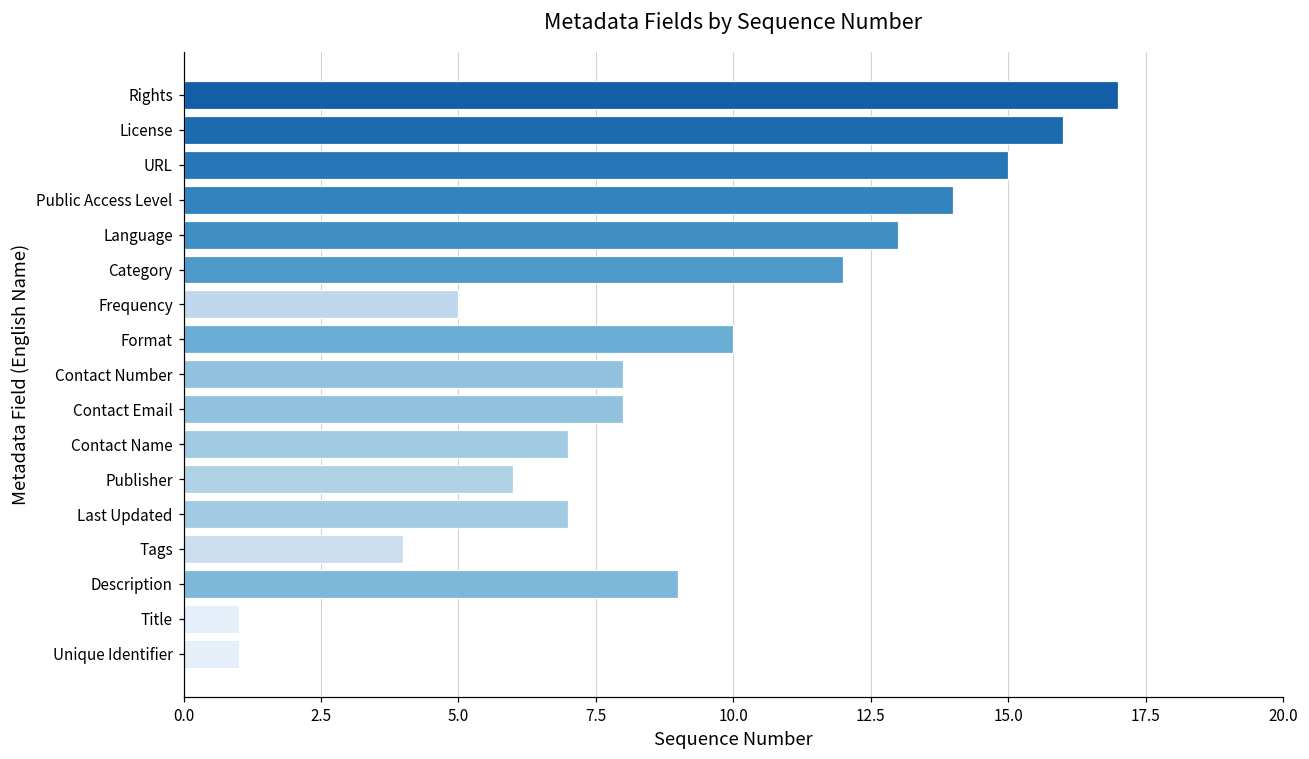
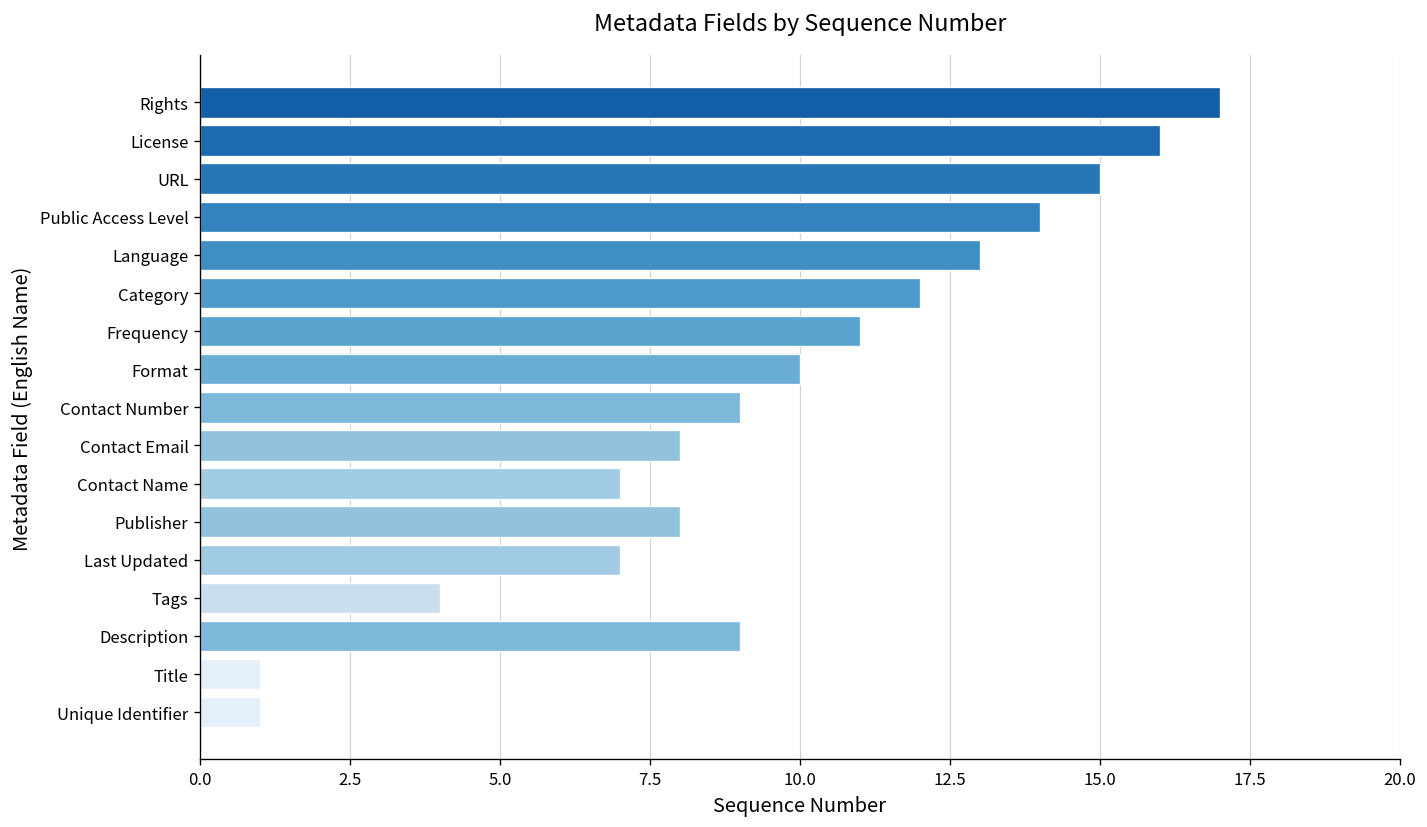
  {
    "Rights": 17,
    "License": 16,
    "URL": 15,
    "Public Access Level": 14,
    "Language": 13,
    "Category": 12,
-   "Frequency": 5,
+   "Frequency": 11,
    "Format": 10,
-   "Contact Number": 8,
+   "Contact Number": 9,
    "Contact Email": 8,
    "Contact Name": 7,
-   "Publisher": 6,
+   "Publisher": 8,
    "Last Updated": 7,
    "Tags": 4,
    "Description": 9,
    "Title": 1,
    "Unique Identifier": 1
  }
